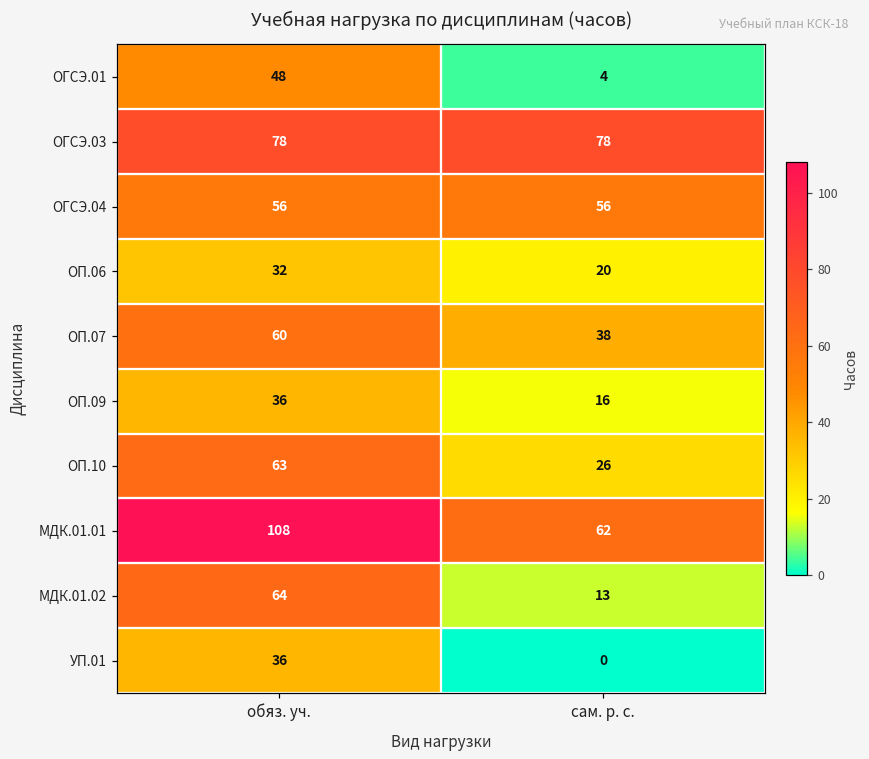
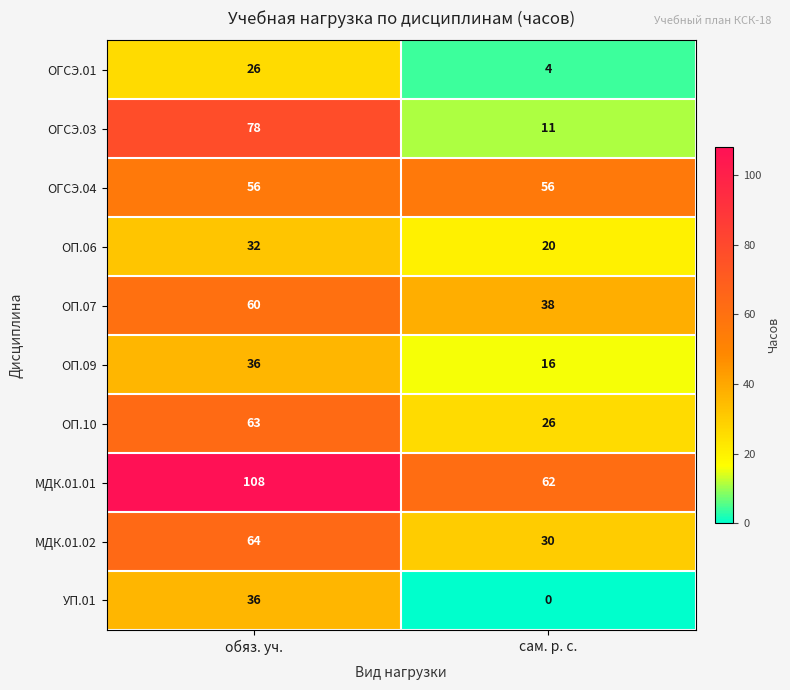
  {
    "ОГСЭ.01": {
-     "обяз. уч.": 48,
+     "обяз. уч.": 26,
      "сам. р. с.": 4
    },
    "ОГСЭ.03": {
      "обяз. уч.": 78,
-     "сам. р. с.": 78
+     "сам. р. с.": 11
    },
    "ОГСЭ.04": {
      "обяз. уч.": 56,
      "сам. р. с.": 56
    },
    "ОП.06": {
      "обяз. уч.": 32,
      "сам. р. с.": 20
    },
    "ОП.07": {
      "обяз. уч.": 60,
      "сам. р. с.": 38
    },
    "ОП.09": {
      "обяз. уч.": 36,
      "сам. р. с.": 16
    },
    "ОП.10": {
      "обяз. уч.": 63,
      "сам. р. с.": 26
    },
    "МДК.01.01": {
      "обяз. уч.": 108,
      "сам. р. с.": 62
    },
    "МДК.01.02": {
      "обяз. уч.": 64,
-     "сам. р. с.": 13
+     "сам. р. с.": 30
    },
    "УП.01": {
      "обяз. уч.": 36,
      "сам. р. с.": 0
    }
  }
